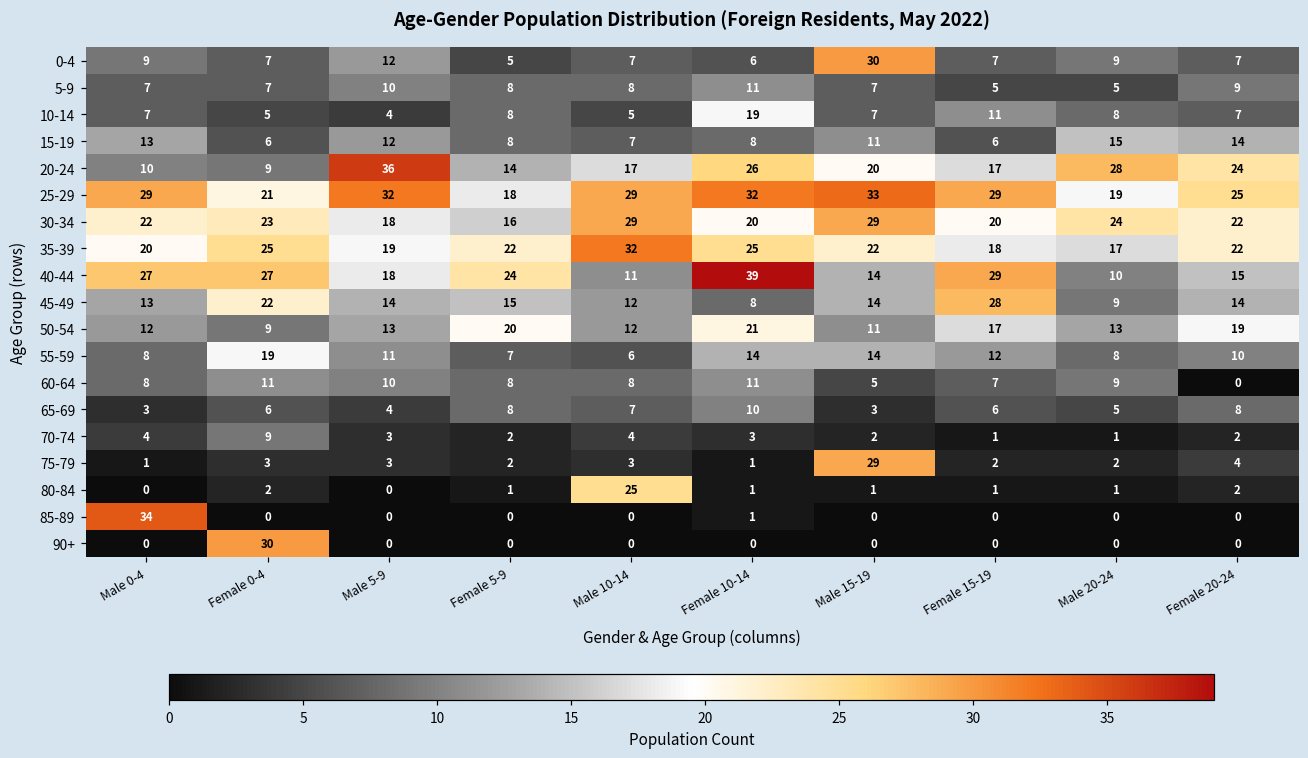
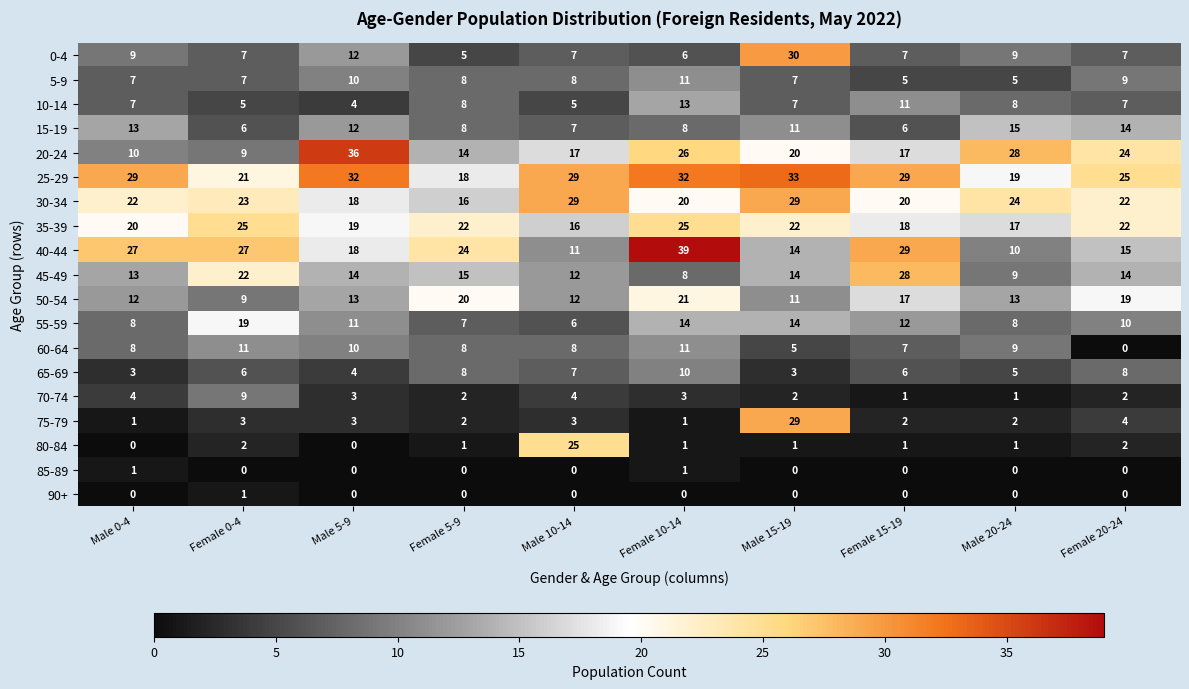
  {
    "0-4": {
      "Male 0-4": 9,
      "Female 0-4": 7,
      "Male 5-9": 12,
      "Female 5-9": 5,
      "Male 10-14": 7,
      "Female 10-14": 6,
      "Male 15-19": 30,
      "Female 15-19": 7,
      "Male 20-24": 9,
      "Female 20-24": 7
    },
    "5-9": {
      "Male 0-4": 7,
      "Female 0-4": 7,
      "Male 5-9": 10,
      "Female 5-9": 8,
      "Male 10-14": 8,
      "Female 10-14": 11,
      "Male 15-19": 7,
      "Female 15-19": 5,
      "Male 20-24": 5,
      "Female 20-24": 9
    },
    "10-14": {
      "Male 0-4": 7,
      "Female 0-4": 5,
      "Male 5-9": 4,
      "Female 5-9": 8,
      "Male 10-14": 5,
-     "Female 10-14": 19,
+     "Female 10-14": 13,
      "Male 15-19": 7,
      "Female 15-19": 11,
      "Male 20-24": 8,
      "Female 20-24": 7
    },
    "15-19": {
      "Male 0-4": 13,
      "Female 0-4": 6,
      "Male 5-9": 12,
      "Female 5-9": 8,
      "Male 10-14": 7,
      "Female 10-14": 8,
      "Male 15-19": 11,
      "Female 15-19": 6,
      "Male 20-24": 15,
      "Female 20-24": 14
    },
    "20-24": {
      "Male 0-4": 10,
      "Female 0-4": 9,
      "Male 5-9": 36,
      "Female 5-9": 14,
      "Male 10-14": 17,
      "Female 10-14": 26,
      "Male 15-19": 20,
      "Female 15-19": 17,
      "Male 20-24": 28,
      "Female 20-24": 24
    },
    "25-29": {
      "Male 0-4": 29,
      "Female 0-4": 21,
      "Male 5-9": 32,
      "Female 5-9": 18,
      "Male 10-14": 29,
      "Female 10-14": 32,
      "Male 15-19": 33,
      "Female 15-19": 29,
      "Male 20-24": 19,
      "Female 20-24": 25
    },
    "30-34": {
      "Male 0-4": 22,
      "Female 0-4": 23,
      "Male 5-9": 18,
      "Female 5-9": 16,
      "Male 10-14": 29,
      "Female 10-14": 20,
      "Male 15-19": 29,
      "Female 15-19": 20,
      "Male 20-24": 24,
      "Female 20-24": 22
    },
    "35-39": {
      "Male 0-4": 20,
      "Female 0-4": 25,
      "Male 5-9": 19,
      "Female 5-9": 22,
-     "Male 10-14": 32,
+     "Male 10-14": 16,
      "Female 10-14": 25,
      "Male 15-19": 22,
      "Female 15-19": 18,
      "Male 20-24": 17,
      "Female 20-24": 22
    },
    "40-44": {
      "Male 0-4": 27,
      "Female 0-4": 27,
      "Male 5-9": 18,
      "Female 5-9": 24,
      "Male 10-14": 11,
      "Female 10-14": 39,
      "Male 15-19": 14,
      "Female 15-19": 29,
      "Male 20-24": 10,
      "Female 20-24": 15
    },
    "45-49": {
      "Male 0-4": 13,
      "Female 0-4": 22,
      "Male 5-9": 14,
      "Female 5-9": 15,
      "Male 10-14": 12,
      "Female 10-14": 8,
      "Male 15-19": 14,
      "Female 15-19": 28,
      "Male 20-24": 9,
      "Female 20-24": 14
    },
    "50-54": {
      "Male 0-4": 12,
      "Female 0-4": 9,
      "Male 5-9": 13,
      "Female 5-9": 20,
      "Male 10-14": 12,
      "Female 10-14": 21,
      "Male 15-19": 11,
      "Female 15-19": 17,
      "Male 20-24": 13,
      "Female 20-24": 19
    },
    "55-59": {
      "Male 0-4": 8,
      "Female 0-4": 19,
      "Male 5-9": 11,
      "Female 5-9": 7,
      "Male 10-14": 6,
      "Female 10-14": 14,
      "Male 15-19": 14,
      "Female 15-19": 12,
      "Male 20-24": 8,
      "Female 20-24": 10
    },
    "60-64": {
      "Male 0-4": 8,
      "Female 0-4": 11,
      "Male 5-9": 10,
      "Female 5-9": 8,
      "Male 10-14": 8,
      "Female 10-14": 11,
      "Male 15-19": 5,
      "Female 15-19": 7,
      "Male 20-24": 9,
      "Female 20-24": 0
    },
    "65-69": {
      "Male 0-4": 3,
      "Female 0-4": 6,
      "Male 5-9": 4,
      "Female 5-9": 8,
      "Male 10-14": 7,
      "Female 10-14": 10,
      "Male 15-19": 3,
      "Female 15-19": 6,
      "Male 20-24": 5,
      "Female 20-24": 8
    },
    "70-74": {
      "Male 0-4": 4,
      "Female 0-4": 9,
      "Male 5-9": 3,
      "Female 5-9": 2,
      "Male 10-14": 4,
      "Female 10-14": 3,
      "Male 15-19": 2,
      "Female 15-19": 1,
      "Male 20-24": 1,
      "Female 20-24": 2
    },
    "75-79": {
      "Male 0-4": 1,
      "Female 0-4": 3,
      "Male 5-9": 3,
      "Female 5-9": 2,
      "Male 10-14": 3,
      "Female 10-14": 1,
      "Male 15-19": 29,
      "Female 15-19": 2,
      "Male 20-24": 2,
      "Female 20-24": 4
    },
    "80-84": {
      "Male 0-4": 0,
      "Female 0-4": 2,
      "Male 5-9": 0,
      "Female 5-9": 1,
      "Male 10-14": 25,
      "Female 10-14": 1,
      "Male 15-19": 1,
      "Female 15-19": 1,
      "Male 20-24": 1,
      "Female 20-24": 2
    },
    "85-89": {
-     "Male 0-4": 34,
+     "Male 0-4": 1,
      "Female 0-4": 0,
      "Male 5-9": 0,
      "Female 5-9": 0,
      "Male 10-14": 0,
      "Female 10-14": 1,
      "Male 15-19": 0,
      "Female 15-19": 0,
      "Male 20-24": 0,
      "Female 20-24": 0
    },
    "90+": {
      "Male 0-4": 0,
-     "Female 0-4": 30,
+     "Female 0-4": 1,
      "Male 5-9": 0,
      "Female 5-9": 0,
      "Male 10-14": 0,
      "Female 10-14": 0,
      "Male 15-19": 0,
      "Female 15-19": 0,
      "Male 20-24": 0,
      "Female 20-24": 0
    }
  }
